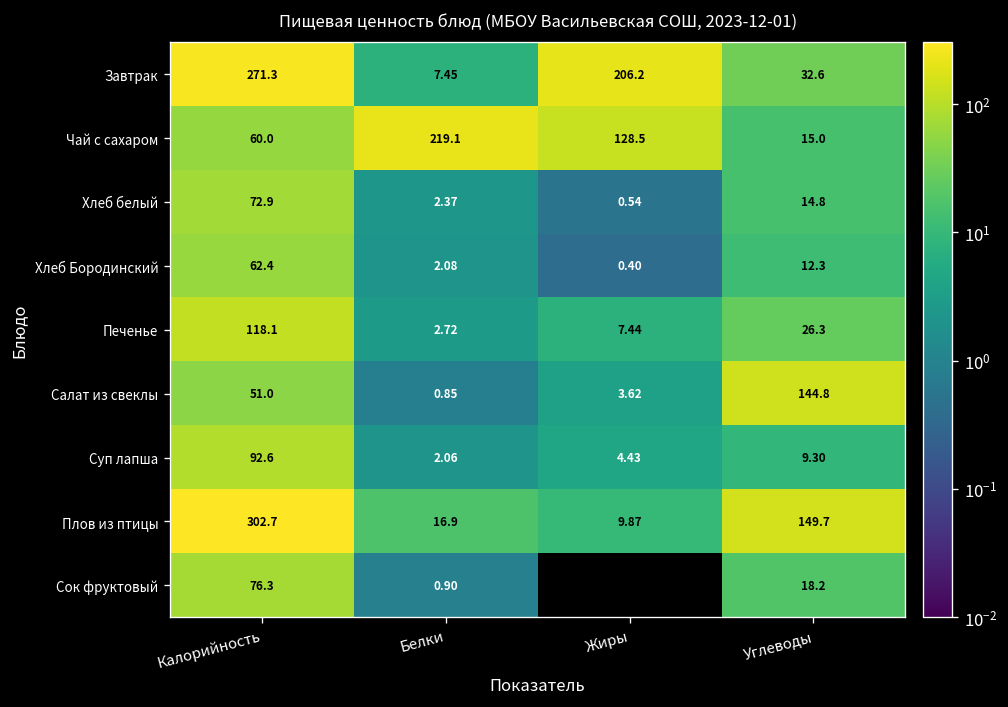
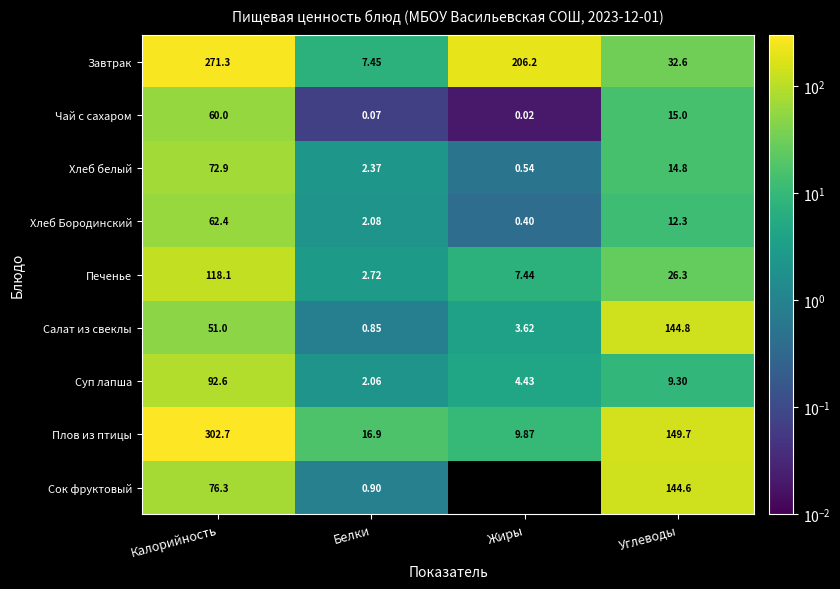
  {
    "Завтрак": {
      "Калорийность": 271.3,
      "Белки": 7.45,
      "Жиры": 206.2,
      "Углеводы": 32.6
    },
    "Чай с сахаром": {
      "Калорийность": 60.0,
-     "Белки": 219.1,
-     "Жиры": 128.5,
+     "Белки": 0.07,
+     "Жиры": 0.02,
      "Углеводы": 15.0
    },
    "Хлеб белый": {
      "Калорийность": 72.9,
      "Белки": 2.37,
      "Жиры": 0.54,
      "Углеводы": 14.8
    },
    "Хлеб Бородинский": {
      "Калорийность": 62.4,
      "Белки": 2.08,
      "Жиры": 0.40,
      "Углеводы": 12.3
    },
    "Печенье": {
      "Калорийность": 118.1,
      "Белки": 2.72,
      "Жиры": 7.44,
      "Углеводы": 26.3
    },
    "Салат из свеклы": {
      "Калорийность": 51.0,
      "Белки": 0.85,
      "Жиры": 3.62,
      "Углеводы": 144.8
    },
    "Суп лапша": {
      "Калорийность": 92.6,
      "Белки": 2.06,
      "Жиры": 4.43,
      "Углеводы": 9.30
    },
    "Плов из птицы": {
      "Калорийность": 302.7,
      "Белки": 16.9,
      "Жиры": 9.87,
      "Углеводы": 149.7
    },
    "Сок фруктовый": {
      "Калорийность": 76.3,
      "Белки": 0.90,
-     "Углеводы": 18.2
+     "Углеводы": 144.6
    }
  }
